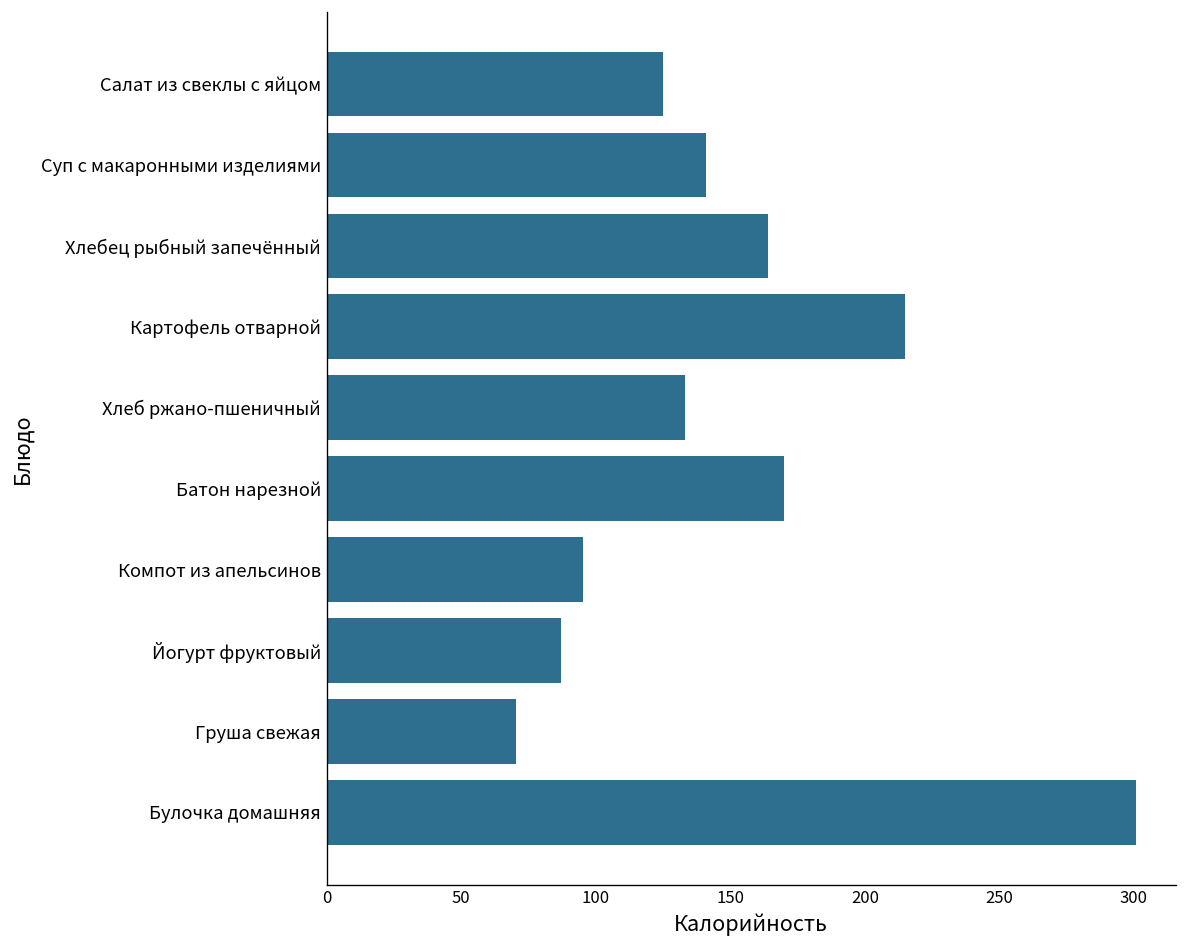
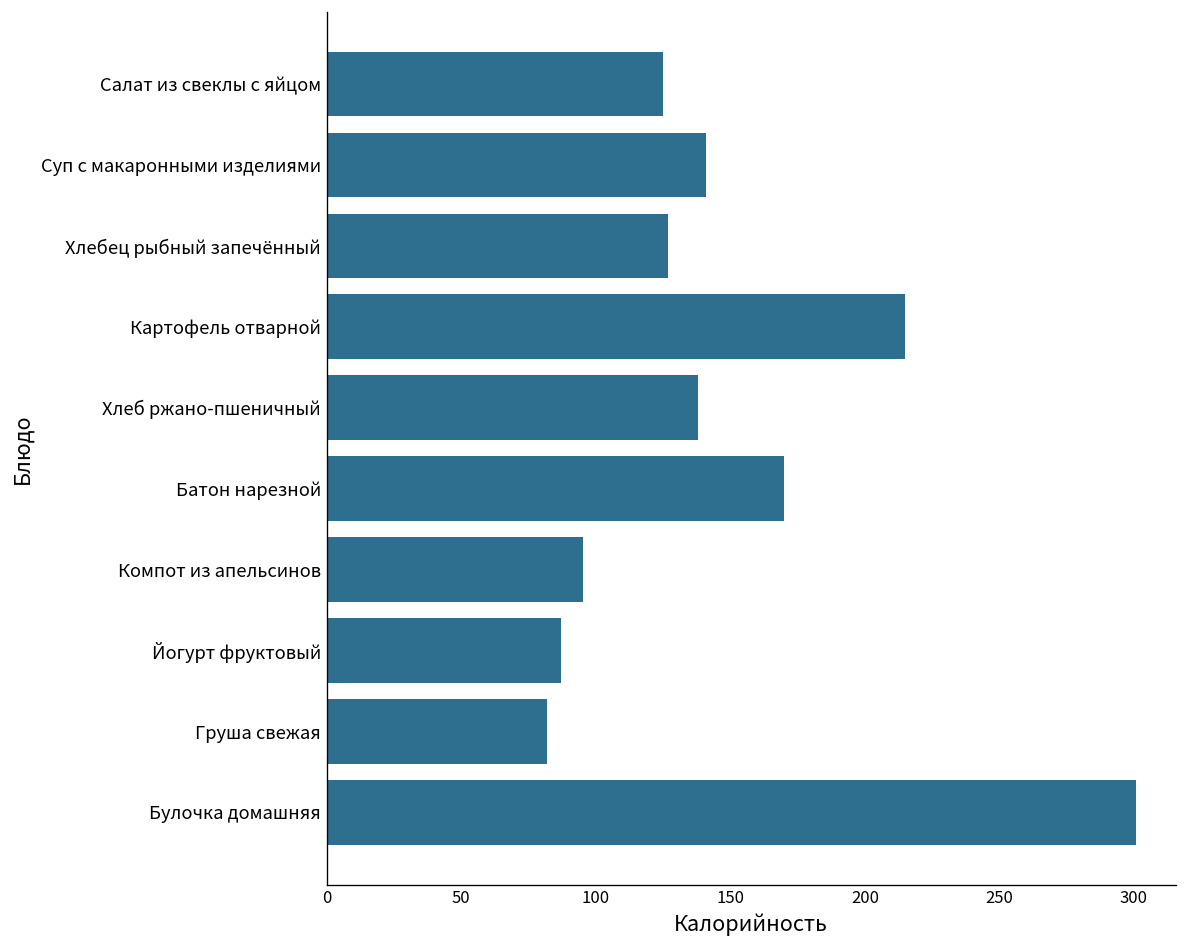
  {
    "Салат из свеклы с яйцом": 125,
    "Суп с макаронными изделиями": 141,
-   "Хлебец рыбный запечённый": 164,
+   "Хлебец рыбный запечённый": 127,
    "Картофель отварной": 215,
-   "Хлеб ржано-пшеничный": 133,
+   "Хлеб ржано-пшеничный": 138,
    "Батон нарезной": 170,
    "Компот из апельсинов": 95,
    "Йогурт фруктовый": 87,
-   "Груша свежая": 71,
+   "Груша свежая": 82,
    "Булочка домашняя": 301
  }
